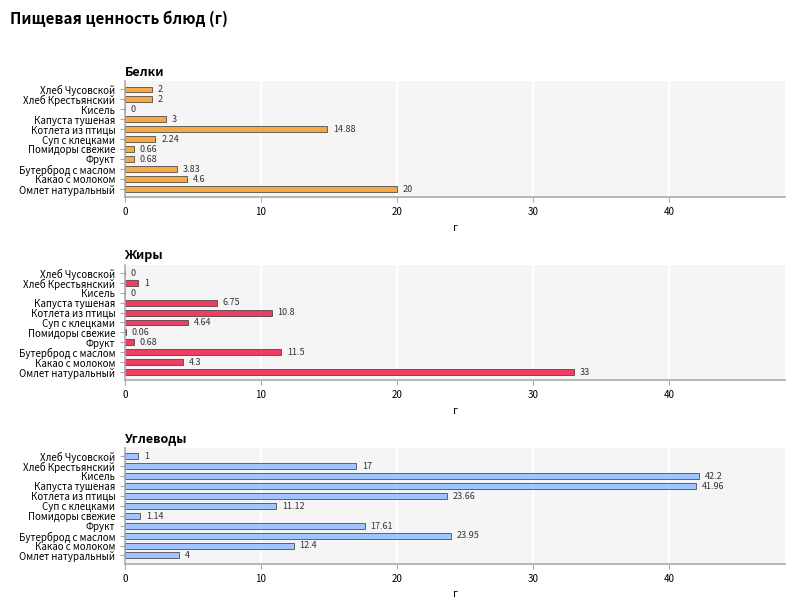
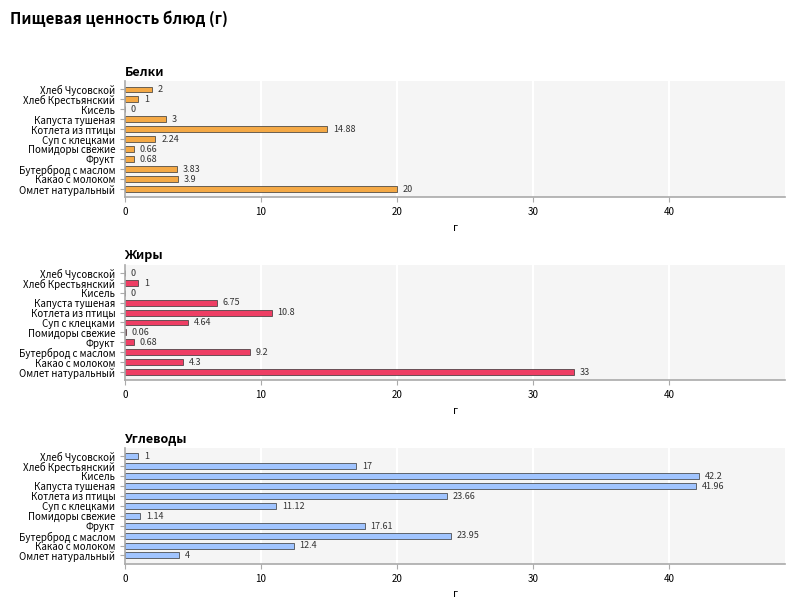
  {
    "Белки": {
      "Хлеб Чусовской": 2,
-     "Хлеб Крестьянский": 2,
+     "Хлеб Крестьянский": 1,
      "Кисель": 0,
      "Капуста тушеная": 3,
      "Котлета из птицы": 14.88,
      "Суп с клецками": 2.24,
      "Помидоры свежие": 0.66,
      "Фрукт": 0.68,
      "Бутерброд с маслом": 3.83,
-     "Какао с молоком": 4.6,
+     "Какао с молоком": 3.9,
      "Омлет натуральный": 20
    },
    "Жиры": {
      "Хлеб Чусовской": 0,
      "Хлеб Крестьянский": 1,
      "Кисель": 0,
      "Капуста тушеная": 6.75,
      "Котлета из птицы": 10.8,
      "Суп с клецками": 4.64,
      "Помидоры свежие": 0.06,
      "Фрукт": 0.68,
-     "Бутерброд с маслом": 11.5,
+     "Бутерброд с маслом": 9.2,
      "Какао с молоком": 4.3,
      "Омлет натуральный": 33
    },
    "Углеводы": {
      "Хлеб Чусовской": 1,
      "Хлеб Крестьянский": 17,
      "Кисель": 42.2,
      "Капуста тушеная": 41.96,
      "Котлета из птицы": 23.66,
      "Суп с клецками": 11.12,
      "Помидоры свежие": 1.14,
      "Фрукт": 17.61,
      "Бутерброд с маслом": 23.95,
      "Какао с молоком": 12.4,
      "Омлет натуральный": 4
    }
  }
